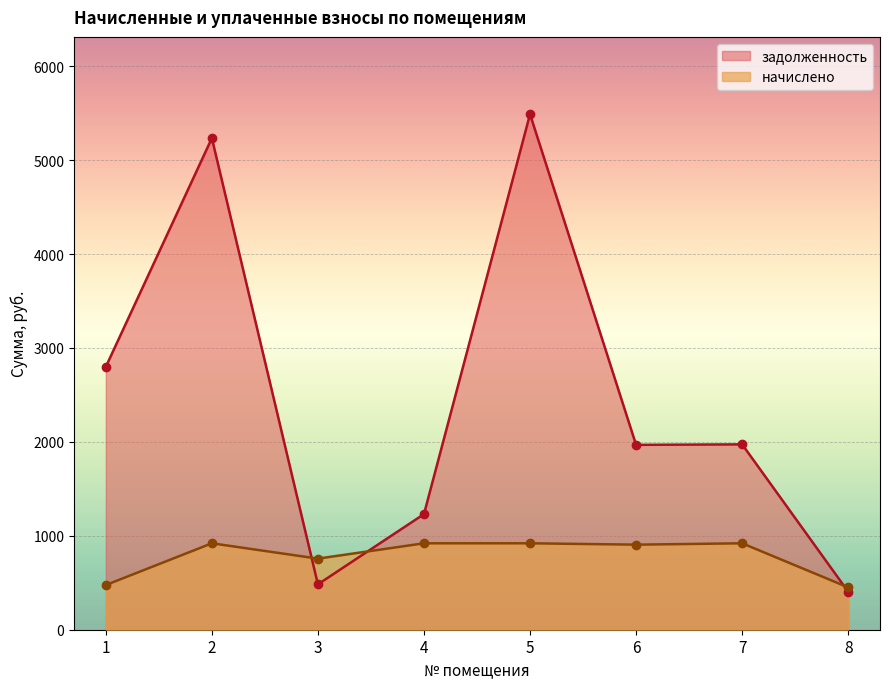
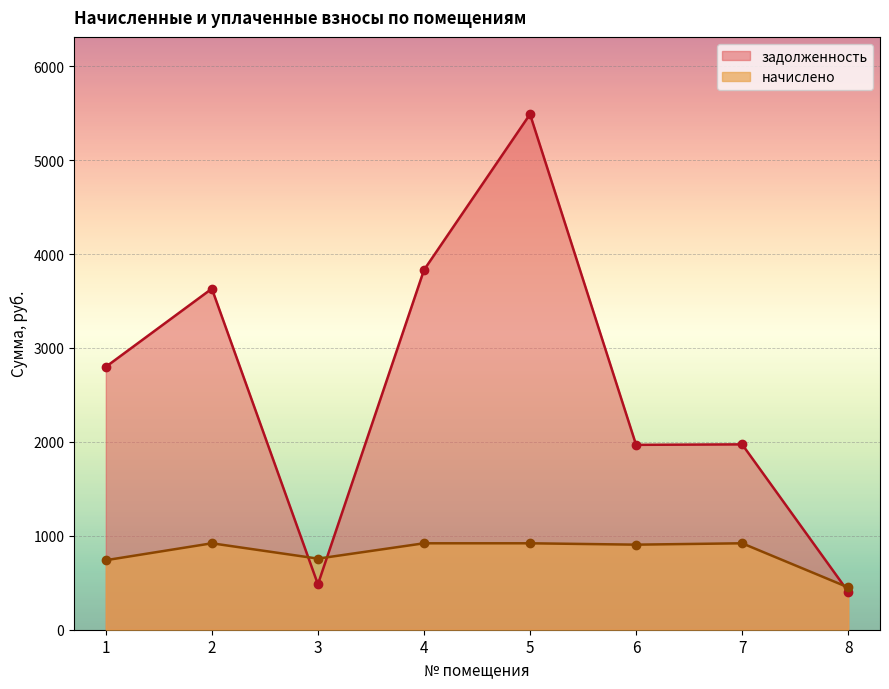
  {
    "задолженность": {
      "1": 2800,
-     "2": 5200,
+     "2": 3600,
      "3": 500,
-     "4": 1200,
+     "4": 3800,
      "5": 5500,
      "6": 2000,
      "7": 2000,
      "8": 400
    },
    "начислено": {
-     "1": 500,
+     "1": 700,
      "2": 900,
      "3": 800,
      "4": 900,
      "5": 900,
      "6": 900,
      "7": 900,
      "8": 500
    }
  }
